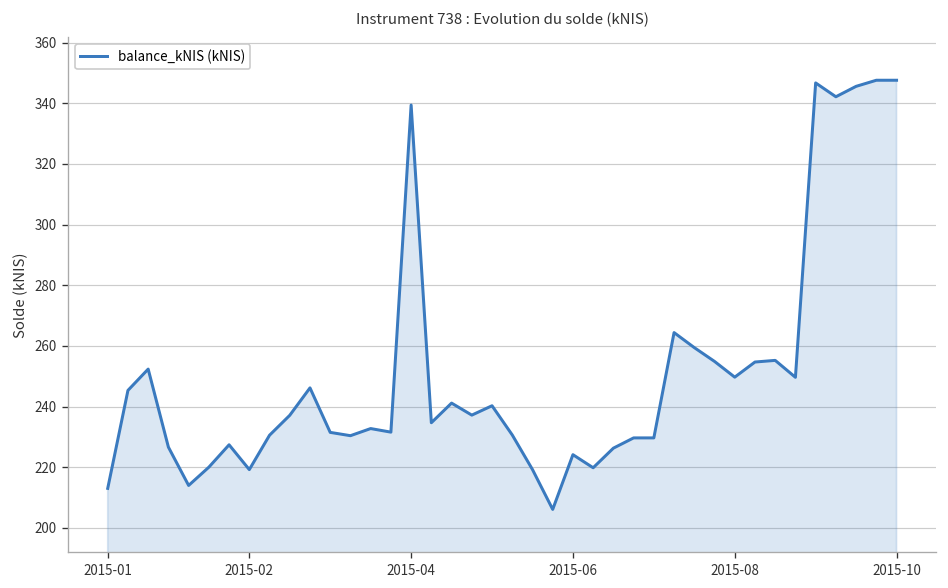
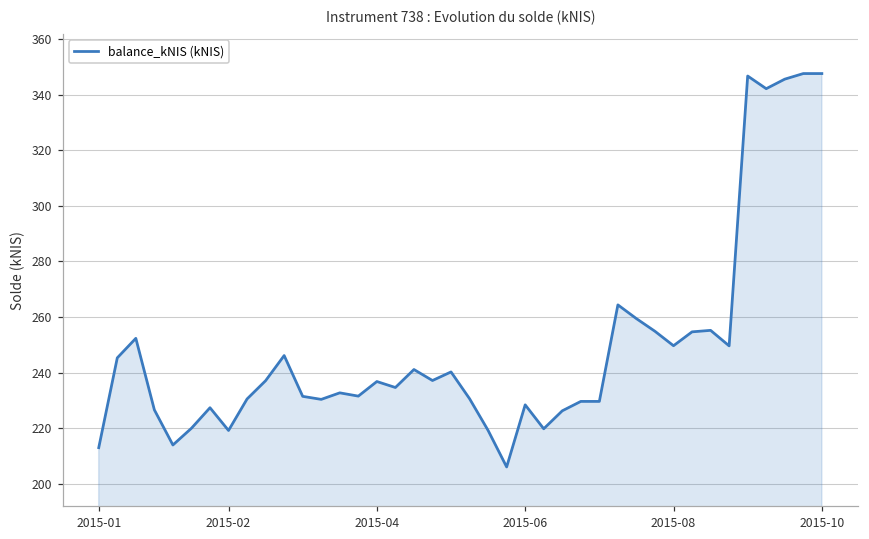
  {
    "2015-01": 213,
    "2015-02": 219,
-   "2015-04": 339,
-   "2015-06": 224,
+   "2015-04": 237,
+   "2015-06": 228,
    "2015-08": 250,
    "2015-10": 348
  }
